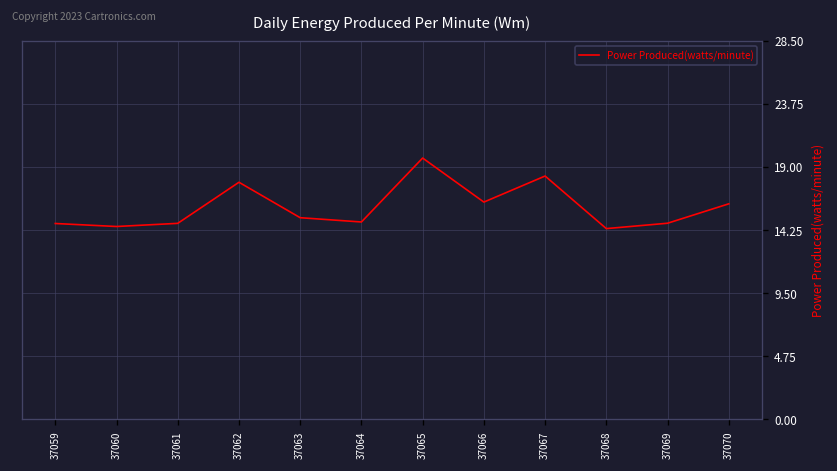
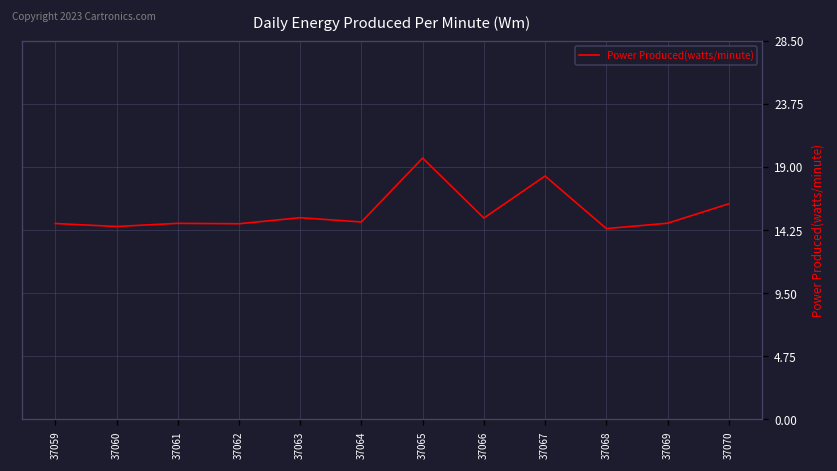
  {
    "37059": 14.7,
    "37060": 14.5,
    "37061": 14.7,
-   "37062": 17.8,
+   "37062": 14.7,
    "37063": 15.2,
    "37064": 14.9,
    "37065": 19.7,
-   "37066": 16.3,
+   "37066": 15.1,
    "37067": 18.3,
    "37068": 14.4,
    "37069": 14.8,
    "37070": 16.2
  }
